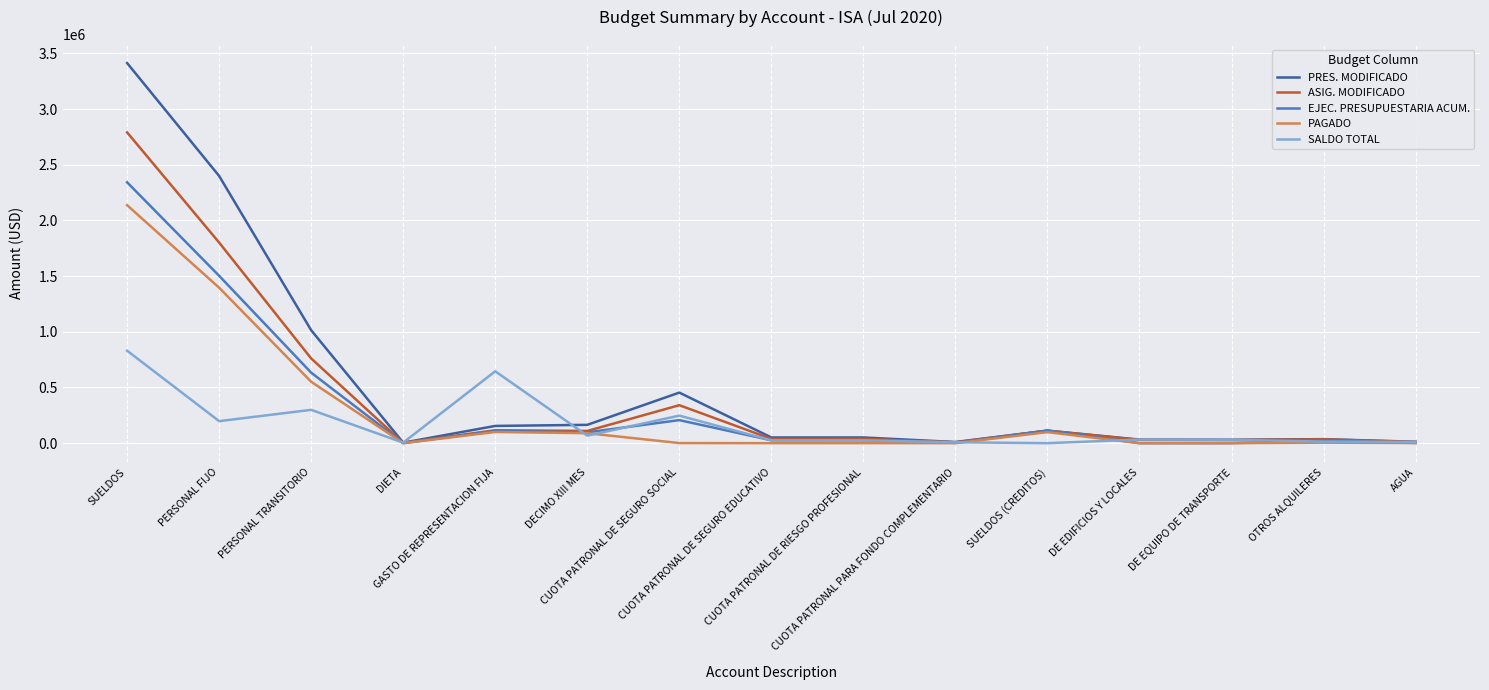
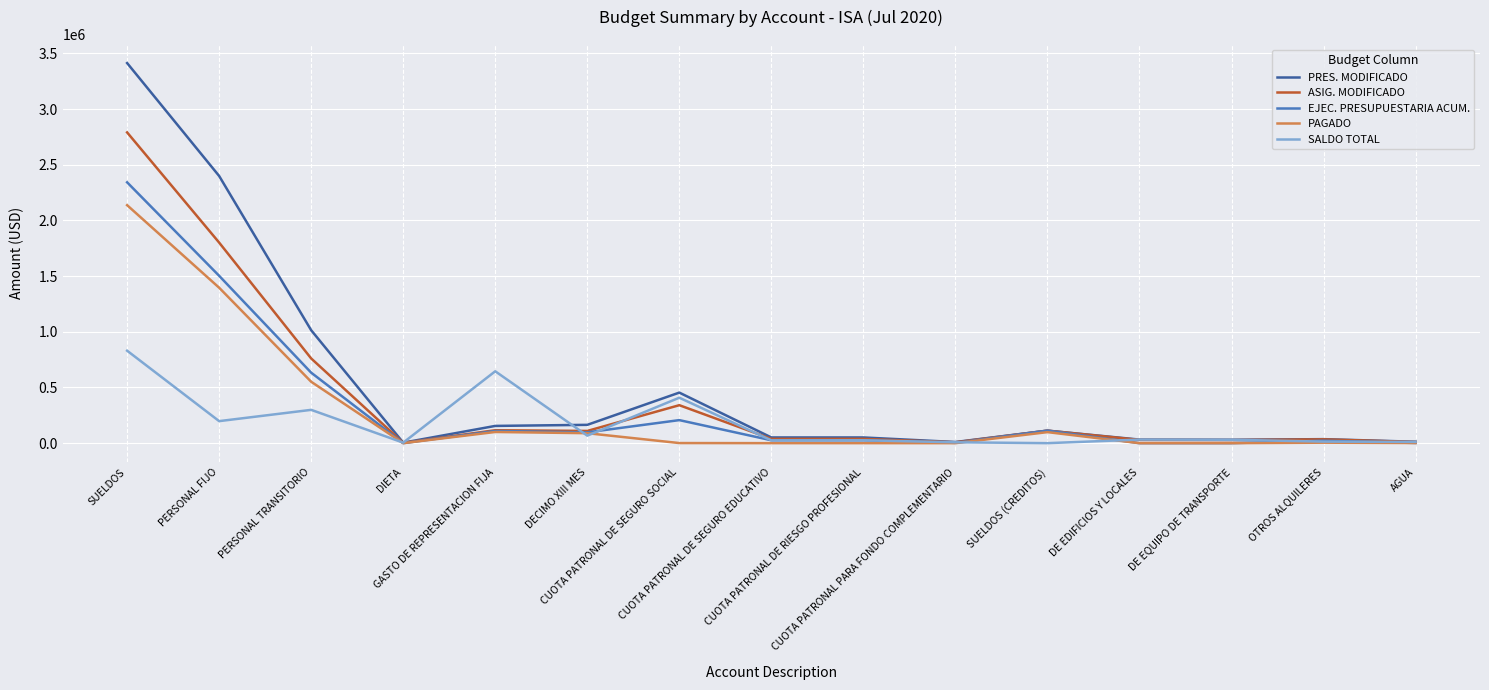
  {
    "SALDO TOTAL": {
      "SUELDOS": 830000,
      "PERSONAL FIJO": 200000,
      "PERSONAL TRANSITORIO": 300000,
      "GASTO DE REPRESENTACION FIJA": 650000,
-     "CUOTA PATRONAL DE SEGURO SOCIAL": 250000,
+     "CUOTA PATRONAL DE SEGURO SOCIAL": 410000,
      "SUELDOS (CREDITOS)": 0
    }
  }
